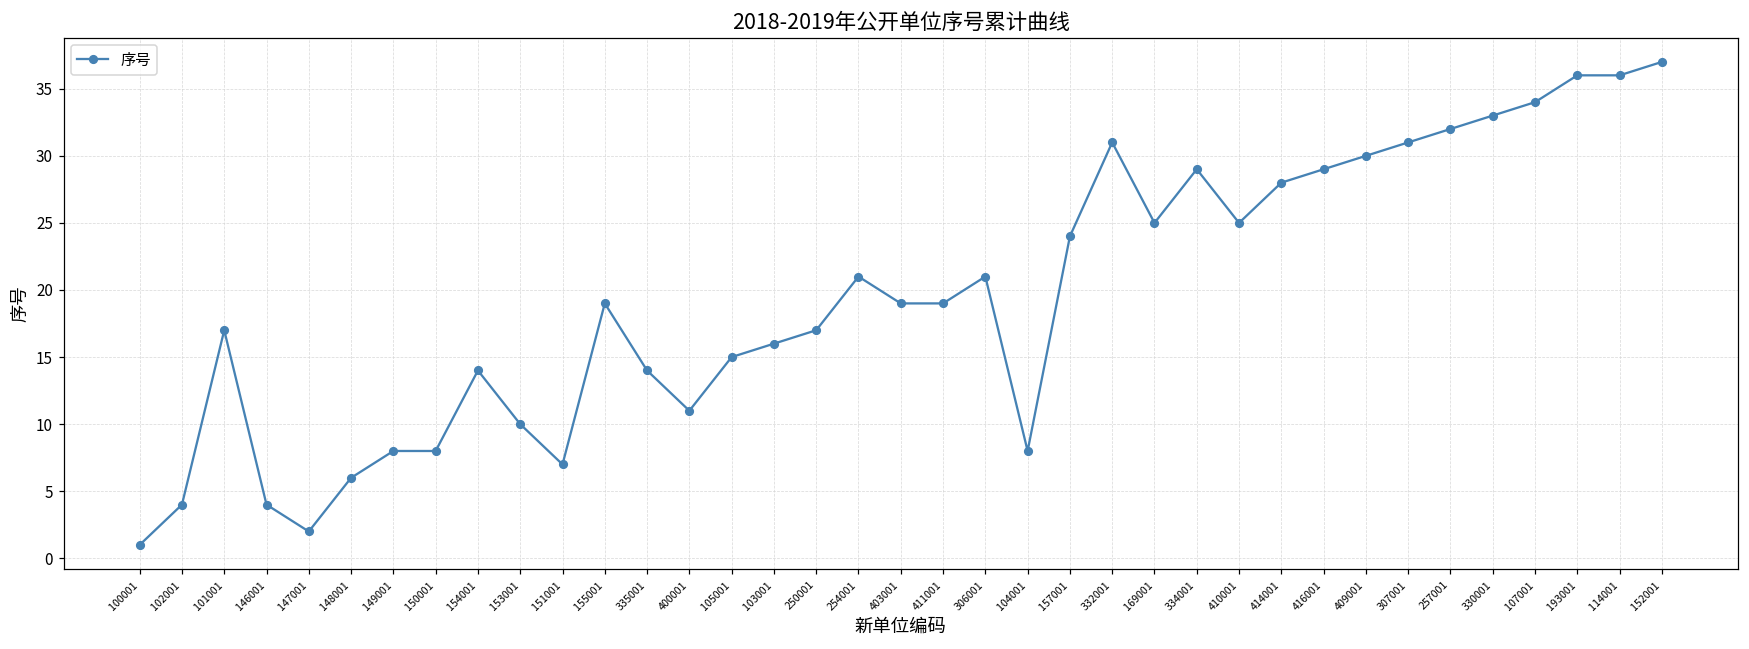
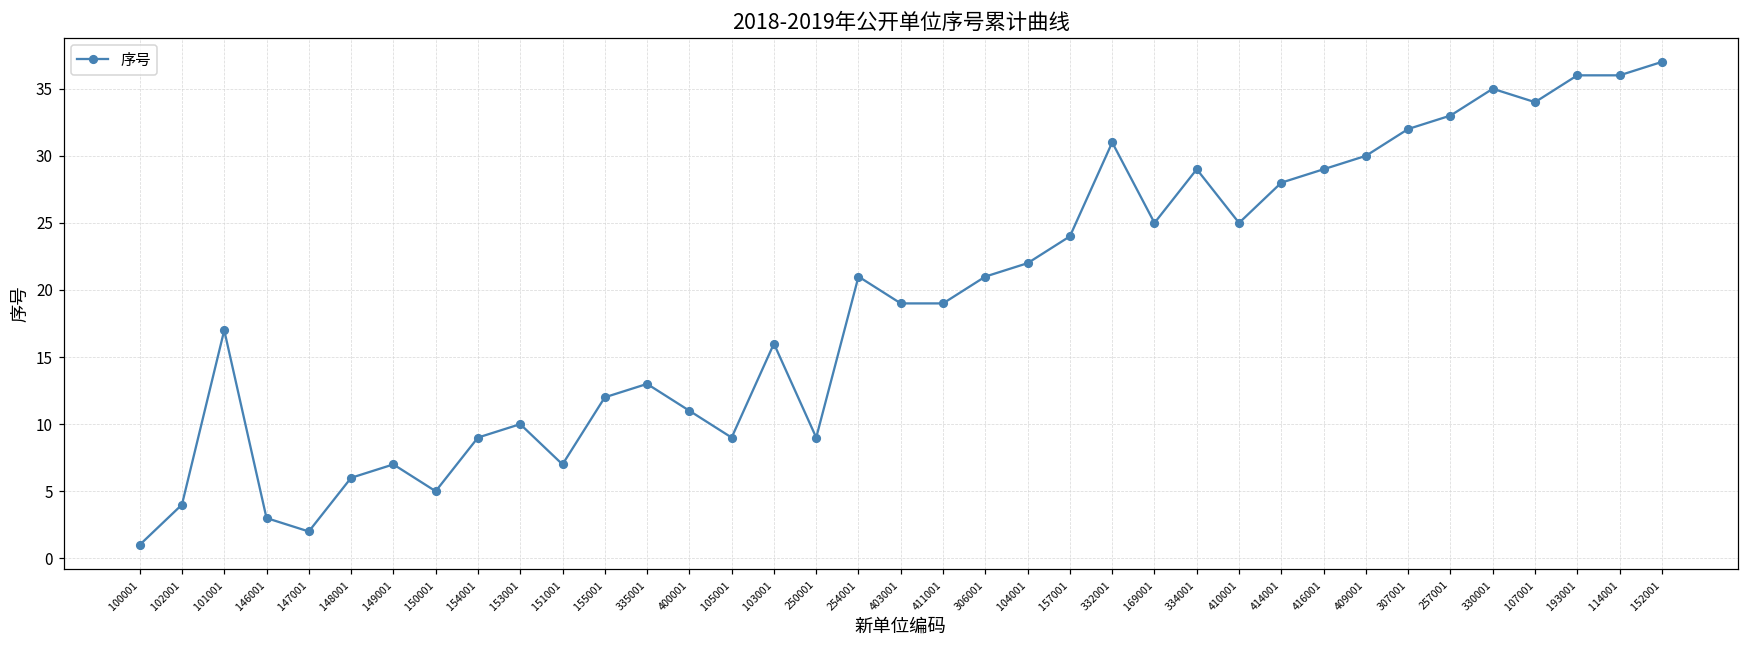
  {
    "100001": 1,
    "102001": 4,
    "101001": 17,
-   "146001": 4,
+   "146001": 3,
    "147001": 2,
    "148001": 6,
-   "149001": 8,
-   "150001": 8,
-   "154001": 14,
+   "149001": 7,
+   "150001": 5,
+   "154001": 9,
    "153001": 10,
    "151001": 7,
-   "155001": 19,
-   "335001": 14,
+   "155001": 12,
+   "335001": 13,
    "400001": 11,
-   "105001": 15,
+   "105001": 9,
    "103001": 16,
-   "250001": 17,
+   "250001": 9,
    "254001": 21,
    "403001": 19,
    "411001": 19,
    "306001": 21,
-   "104001": 8,
+   "104001": 22,
    "157001": 24,
    "332001": 31,
    "169001": 25,
    "334001": 29,
    "410001": 25,
    "414001": 28,
    "416001": 29,
    "409001": 30,
-   "307001": 31,
-   "257001": 32,
-   "330001": 33,
+   "307001": 32,
+   "257001": 33,
+   "330001": 35,
    "107001": 34,
    "193001": 36,
    "114001": 36,
    "152001": 37
  }
